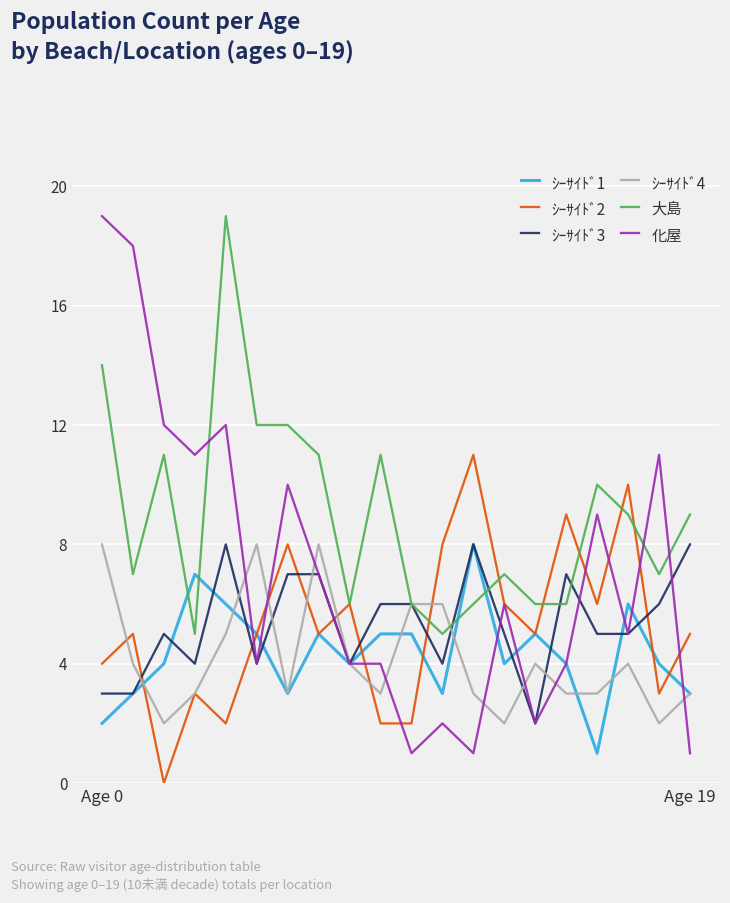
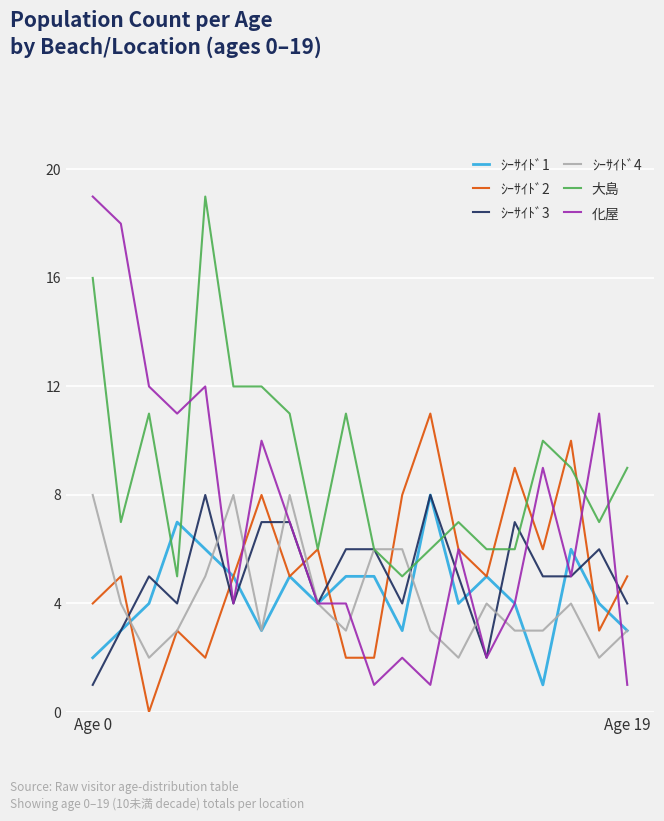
  {
    "ｼｰｻｲﾄﾞ1": {
      "Age 0": 2
    },
    "ｼｰｻｲﾄﾞ2": {
      "Age 0": 4,
      "Age 19": 5
    },
    "ｼｰｻｲﾄﾞ3": {
-     "Age 0": 3,
-     "Age 19": 8
+     "Age 0": 1,
+     "Age 19": 4
    },
    "ｼｰｻｲﾄﾞ4": {
      "Age 0": 8
    },
    "大島": {
-     "Age 0": 14,
+     "Age 0": 16,
      "Age 19": 9
    },
    "化屋": {
      "Age 0": 19,
      "Age 19": 1
    }
  }
